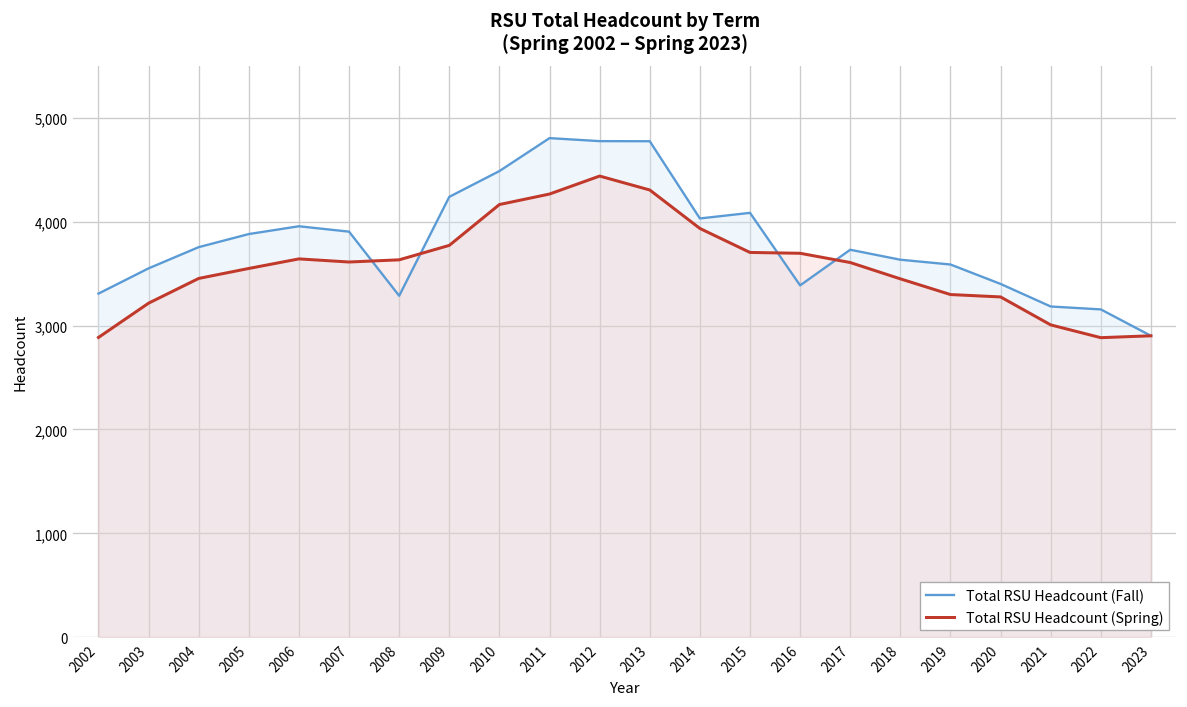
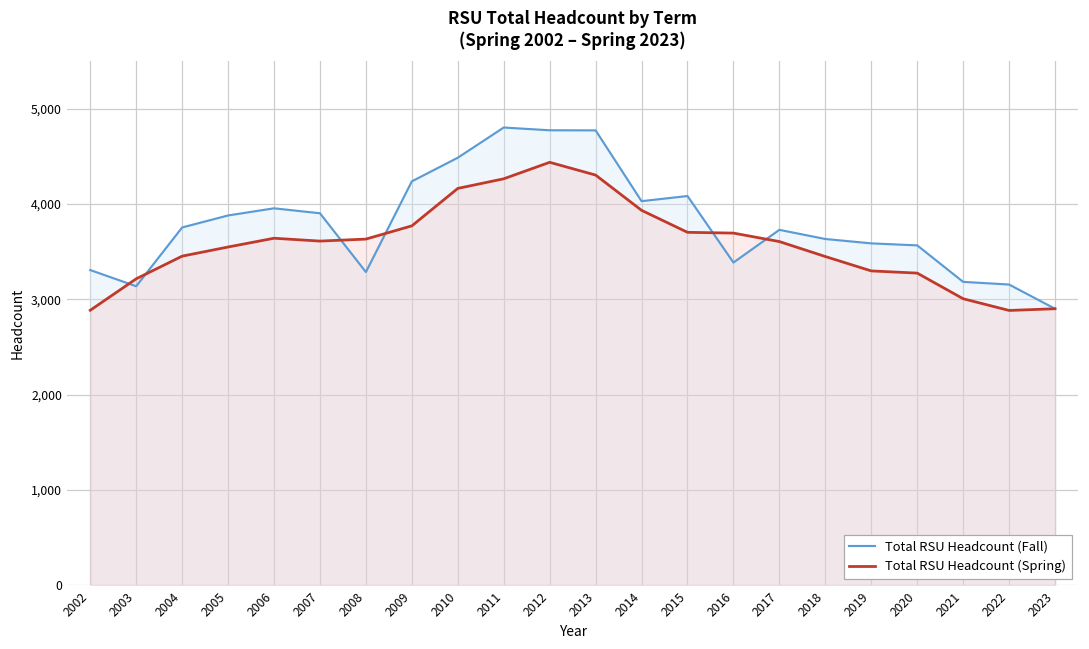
  {
    "Total RSU Headcount (Fall)": {
      "2002": "3,300",
-     "2003": "3,600",
+     "2003": "3,100",
      "2004": "3,800",
      "2005": "3,900",
      "2006": "4,000",
      "2007": "3,900",
      "2008": "3,300",
      "2009": "4,200",
      "2010": "4,500",
      "2011": "4,800",
      "2012": "4,800",
      "2013": "4,800",
      "2014": "4,000",
      "2015": "4,100",
      "2016": "3,400",
      "2017": "3,700",
      "2018": "3,600",
      "2019": "3,600",
-     "2020": "3,400",
+     "2020": "3,600",
      "2021": "3,200",
      "2022": "3,200"
    },
    "Total RSU Headcount (Spring)": {
      "2002": "2,900",
      "2003": "3,200",
      "2004": "3,500",
      "2005": "3,500",
      "2006": "3,600",
      "2007": "3,600",
      "2008": "3,600",
      "2009": "3,800",
      "2010": "4,200",
      "2011": "4,300",
      "2012": "4,400",
      "2013": "4,300",
      "2014": "3,900",
      "2015": "3,700",
      "2016": "3,700",
      "2017": "3,600",
      "2018": "3,400",
      "2019": "3,300",
      "2020": "3,300",
      "2021": "3,000",
      "2022": "2,900"
    }
  }
